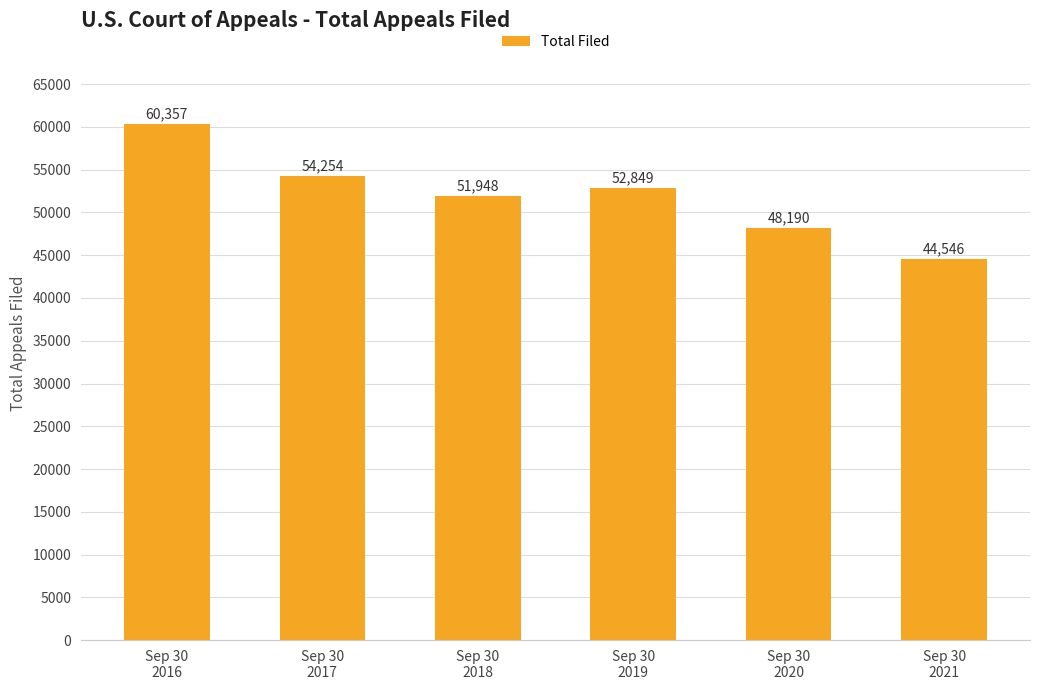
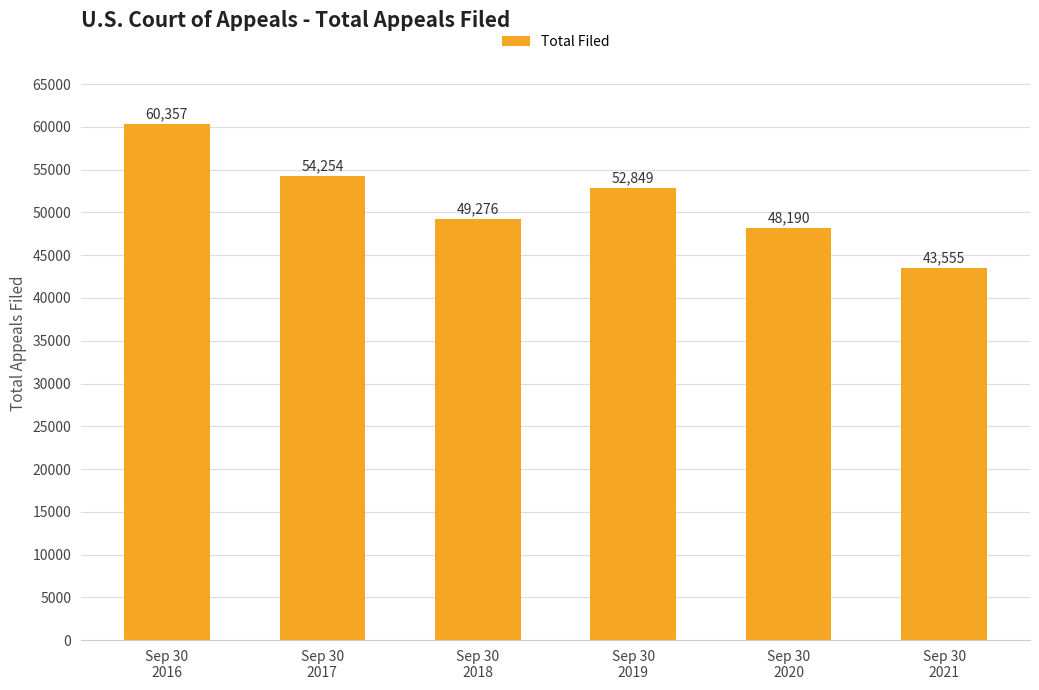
  {
    "Sep 30 2016": "60,357",
    "Sep 30 2017": "54,254",
-   "Sep 30 2018": "51,948",
+   "Sep 30 2018": "49,276",
    "Sep 30 2019": "52,849",
    "Sep 30 2020": "48,190",
-   "Sep 30 2021": "44,546"
+   "Sep 30 2021": "43,555"
  }
